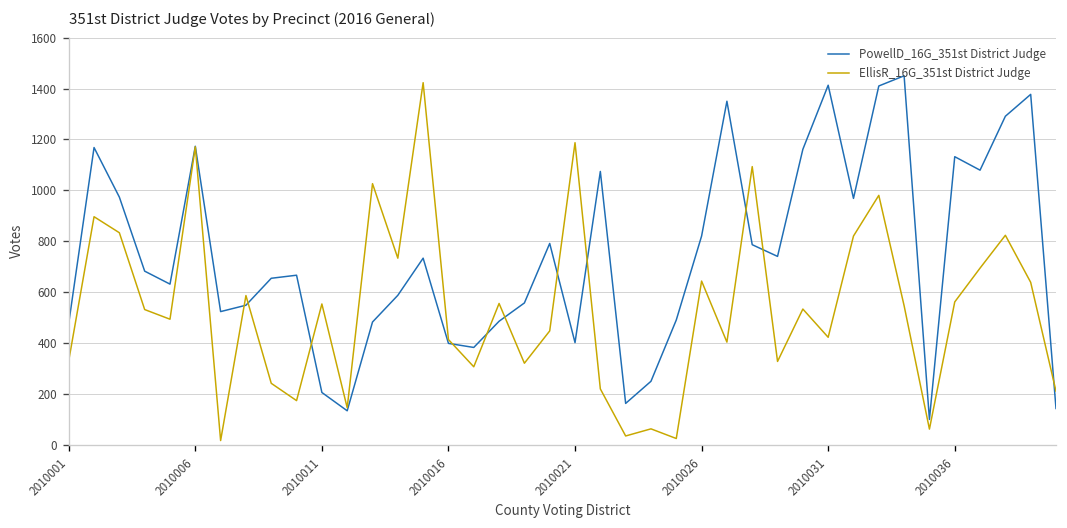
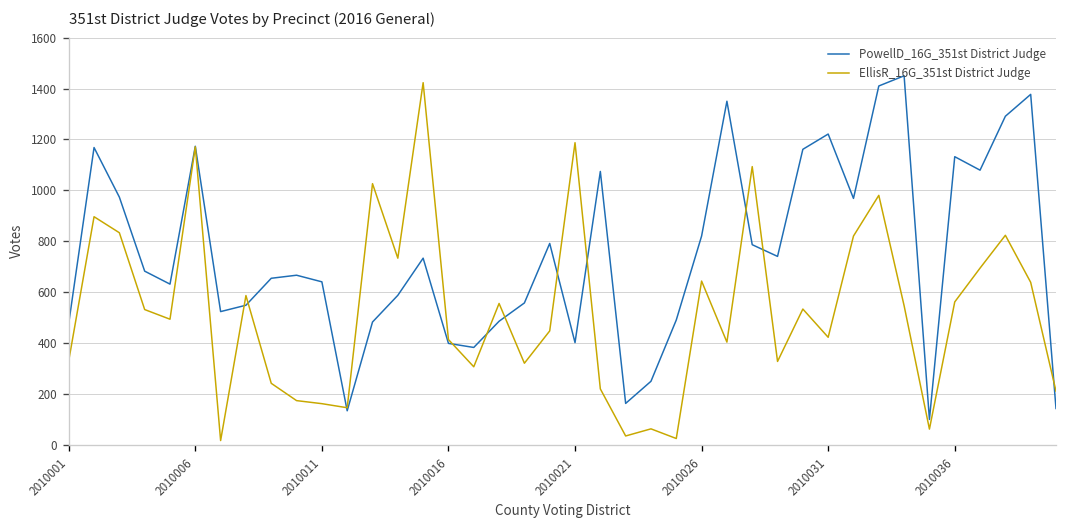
  {
    "PowellD_16G_351st District Judge": {
      "2010001": 480,
-     "2010011": 210,
+     "2010011": 640,
      "2010016": 400,
      "2010021": 400,
      "2010026": 820,
-     "2010031": 1410,
+     "2010031": 1220,
      "2010036": 1130
    },
    "EllisR_16G_351st District Judge": {
      "2010001": 330,
-     "2010011": 550,
+     "2010011": 160,
      "2010016": 410,
      "2010021": 1190,
      "2010026": 640,
      "2010031": 420,
      "2010036": 560
    }
  }
